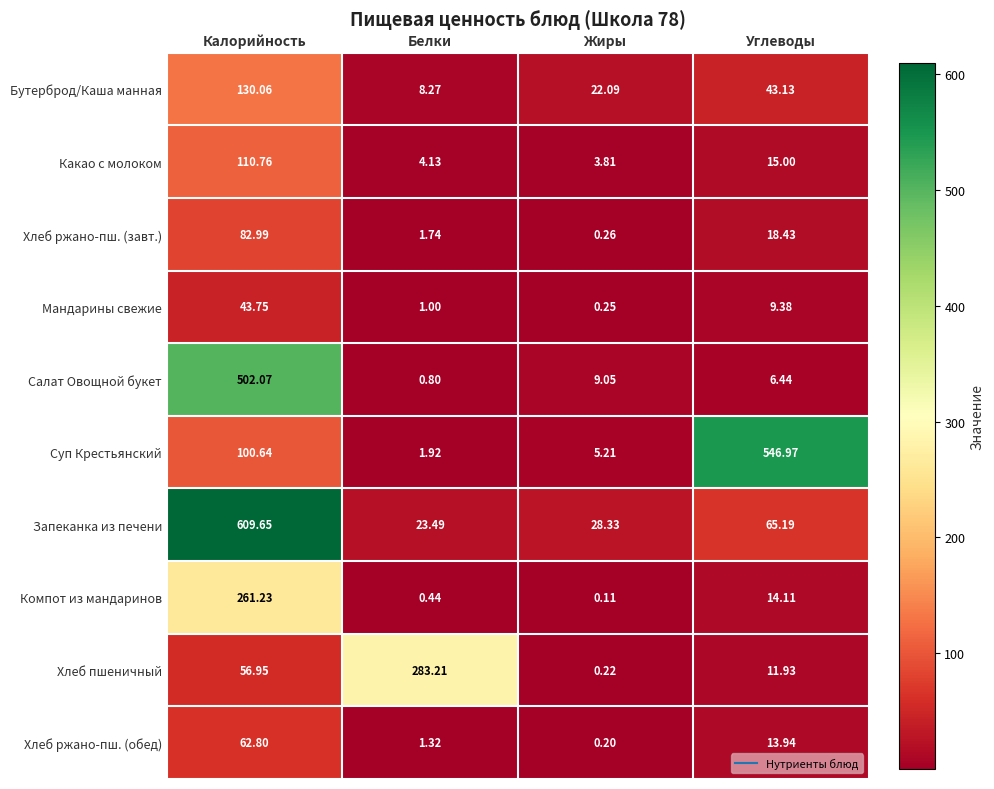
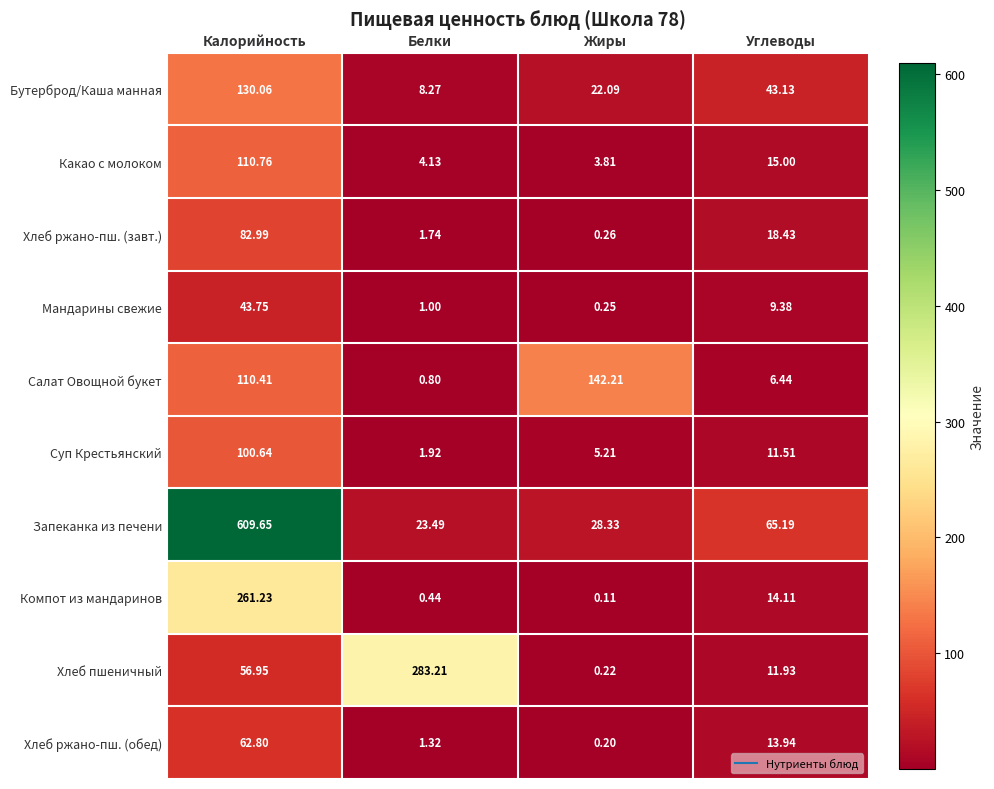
  {
    "Бутерброд/Каша манная": {
      "Калорийность": 130.06,
      "Белки": 8.27,
      "Жиры": 22.09,
      "Углеводы": 43.13
    },
    "Какао с молоком": {
      "Калорийность": 110.76,
      "Белки": 4.13,
      "Жиры": 3.81,
      "Углеводы": 15.00
    },
    "Хлеб ржано-пш. (завт.)": {
      "Калорийность": 82.99,
      "Белки": 1.74,
      "Жиры": 0.26,
      "Углеводы": 18.43
    },
    "Мандарины свежие": {
      "Калорийность": 43.75,
      "Белки": 1.00,
      "Жиры": 0.25,
      "Углеводы": 9.38
    },
    "Салат Овощной букет": {
-     "Калорийность": 502.07,
+     "Калорийность": 110.41,
      "Белки": 0.80,
-     "Жиры": 9.05,
+     "Жиры": 142.21,
      "Углеводы": 6.44
    },
    "Суп Крестьянский": {
      "Калорийность": 100.64,
      "Белки": 1.92,
      "Жиры": 5.21,
-     "Углеводы": 546.97
+     "Углеводы": 11.51
    },
    "Запеканка из печени": {
      "Калорийность": 609.65,
      "Белки": 23.49,
      "Жиры": 28.33,
      "Углеводы": 65.19
    },
    "Компот из мандаринов": {
      "Калорийность": 261.23,
      "Белки": 0.44,
      "Жиры": 0.11,
      "Углеводы": 14.11
    },
    "Хлеб пшеничный": {
      "Калорийность": 56.95,
      "Белки": 283.21,
      "Жиры": 0.22,
      "Углеводы": 11.93
    },
    "Хлеб ржано-пш. (обед)": {
      "Калорийность": 62.80,
      "Белки": 1.32,
      "Жиры": 0.20,
      "Углеводы": 13.94
    }
  }
